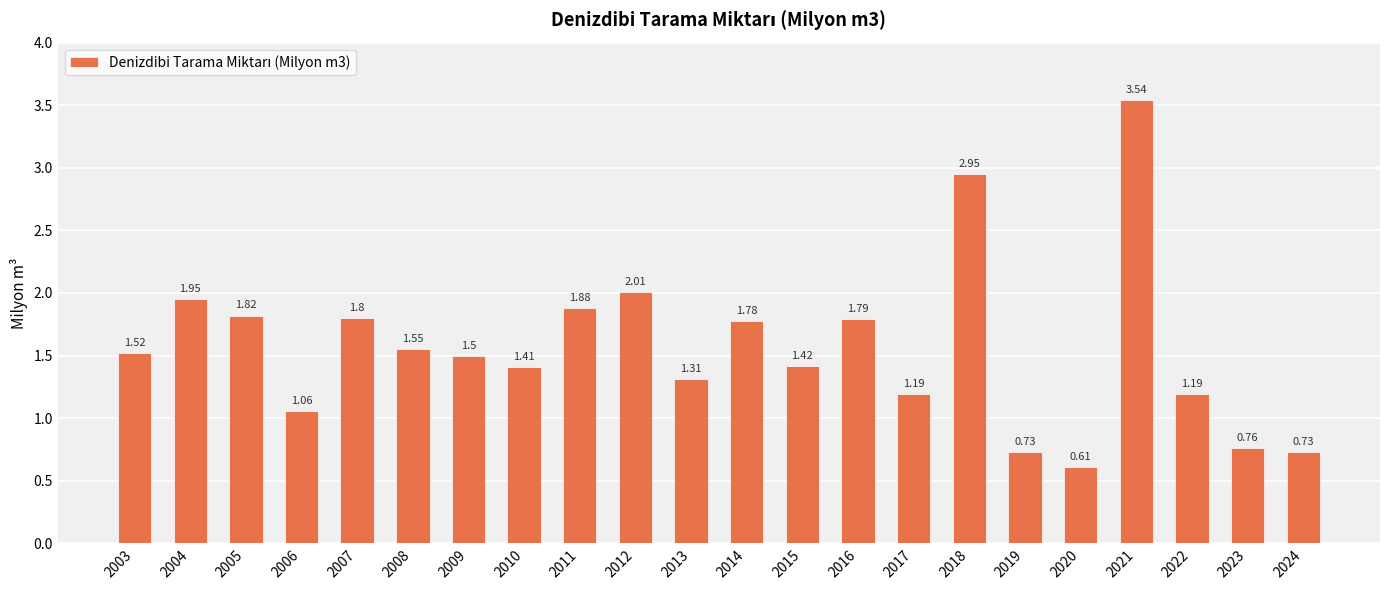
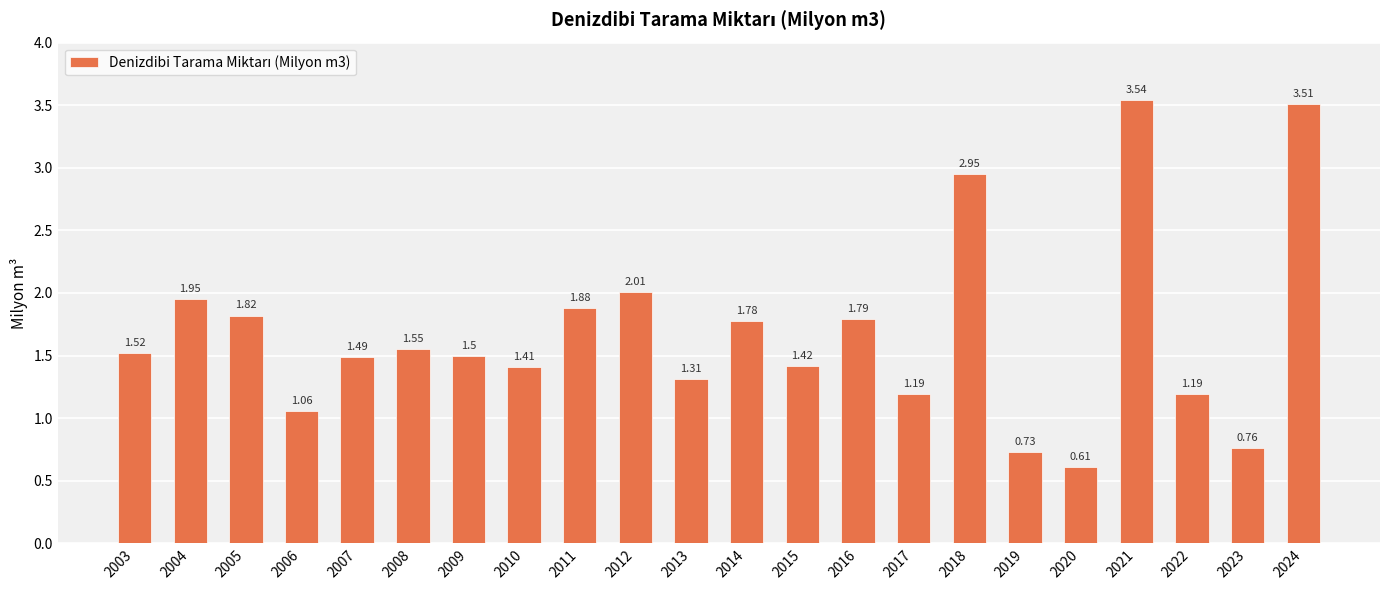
  {
    "2003": 1.52,
    "2004": 1.95,
    "2005": 1.82,
    "2006": 1.06,
-   "2007": 1.8,
+   "2007": 1.49,
    "2008": 1.55,
    "2009": 1.5,
    "2010": 1.41,
    "2011": 1.88,
    "2012": 2.01,
    "2013": 1.31,
    "2014": 1.78,
    "2015": 1.42,
    "2016": 1.79,
    "2017": 1.19,
    "2018": 2.95,
    "2019": 0.73,
    "2020": 0.61,
    "2021": 3.54,
    "2022": 1.19,
    "2023": 0.76,
-   "2024": 0.73
+   "2024": 3.51
  }
